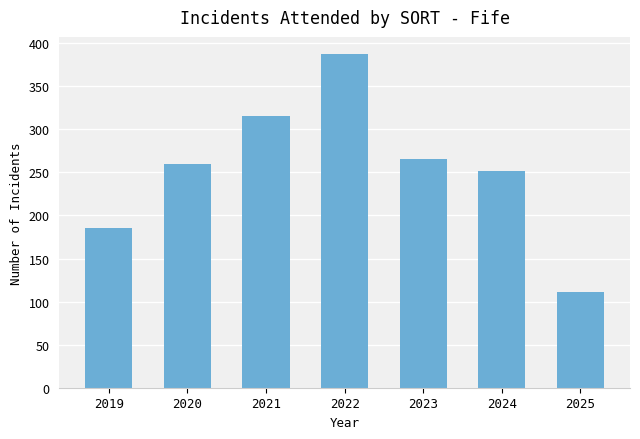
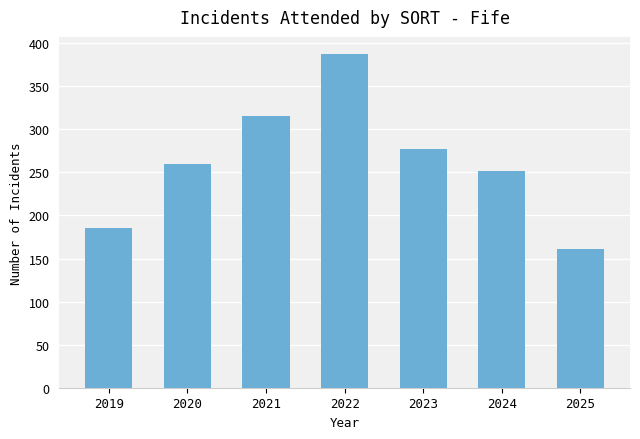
  {
    "2019": 190,
    "2020": 260,
    "2021": 320,
    "2022": 390,
-   "2023": 270,
+   "2023": 280,
    "2024": 250,
-   "2025": 110
+   "2025": 160
  }
